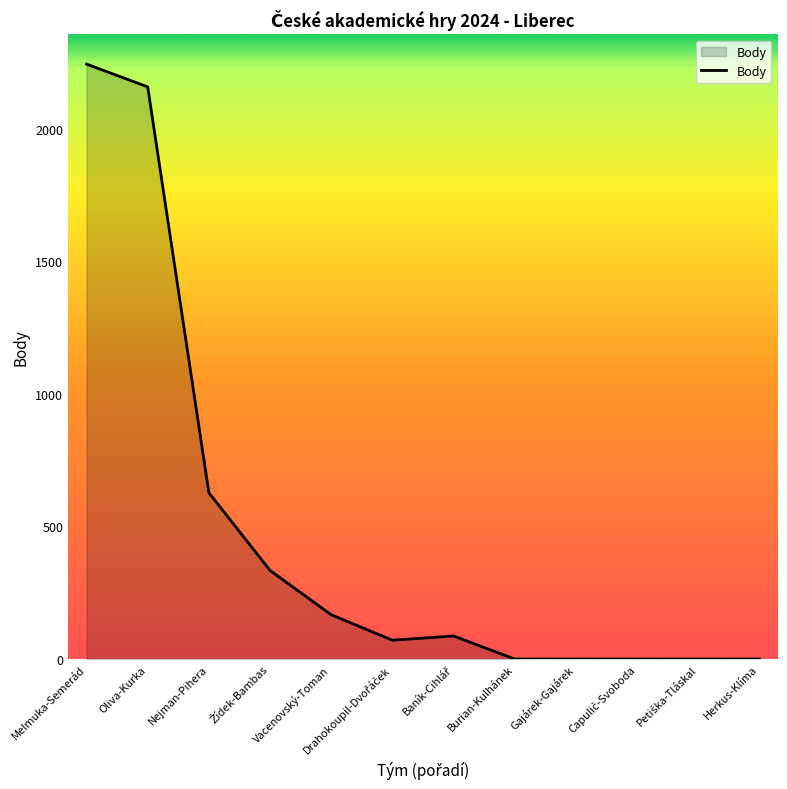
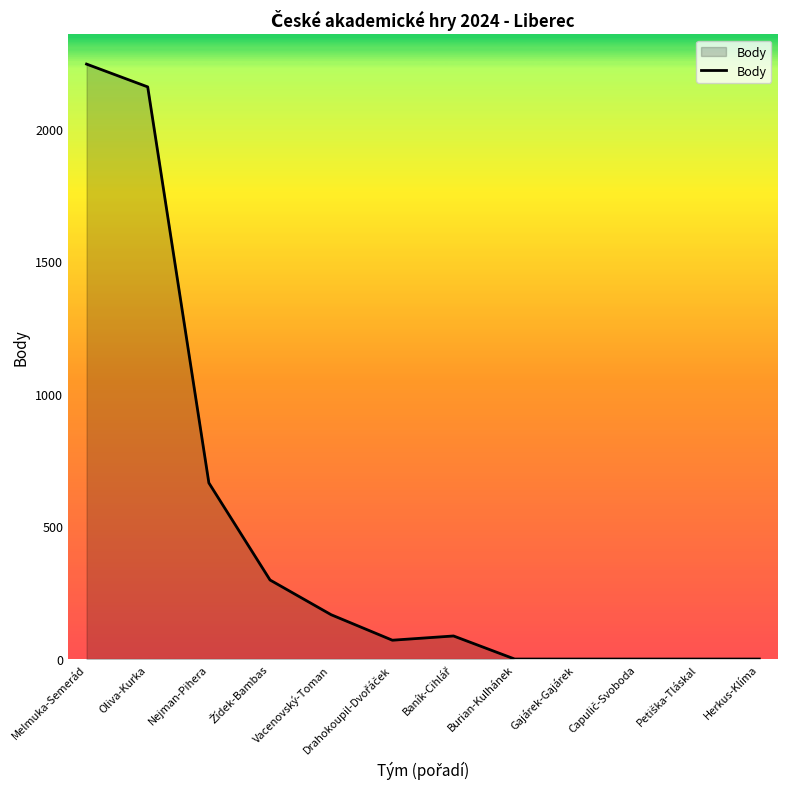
  {
    "Melmuka-Semerád": 2240,
    "Oliva-Kurka": 2160,
-   "Nejman-Pihera": 630,
-   "Žídek-Bambas": 330,
+   "Nejman-Pihera": 660,
+   "Žídek-Bambas": 300,
    "Vacenovský-Toman": 170,
    "Drahokoupil-Dvořáček": 70,
    "Baník-Cihlář": 90,
    "Burian-Kulhánek": 0,
    "Gajárek-Gajárek": 0,
    "Capulič-Svoboda": 0,
    "Petiška-Tláskal": 0,
    "Herkus-Klíma": 0
  }
